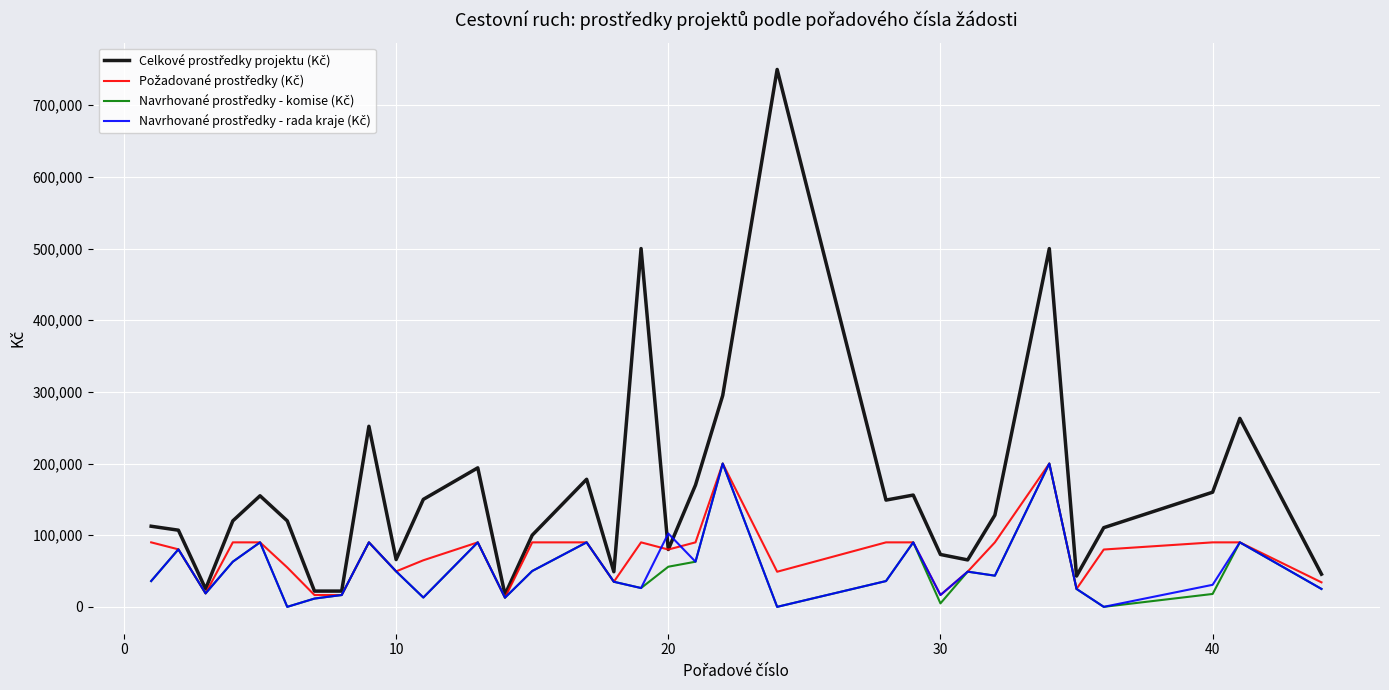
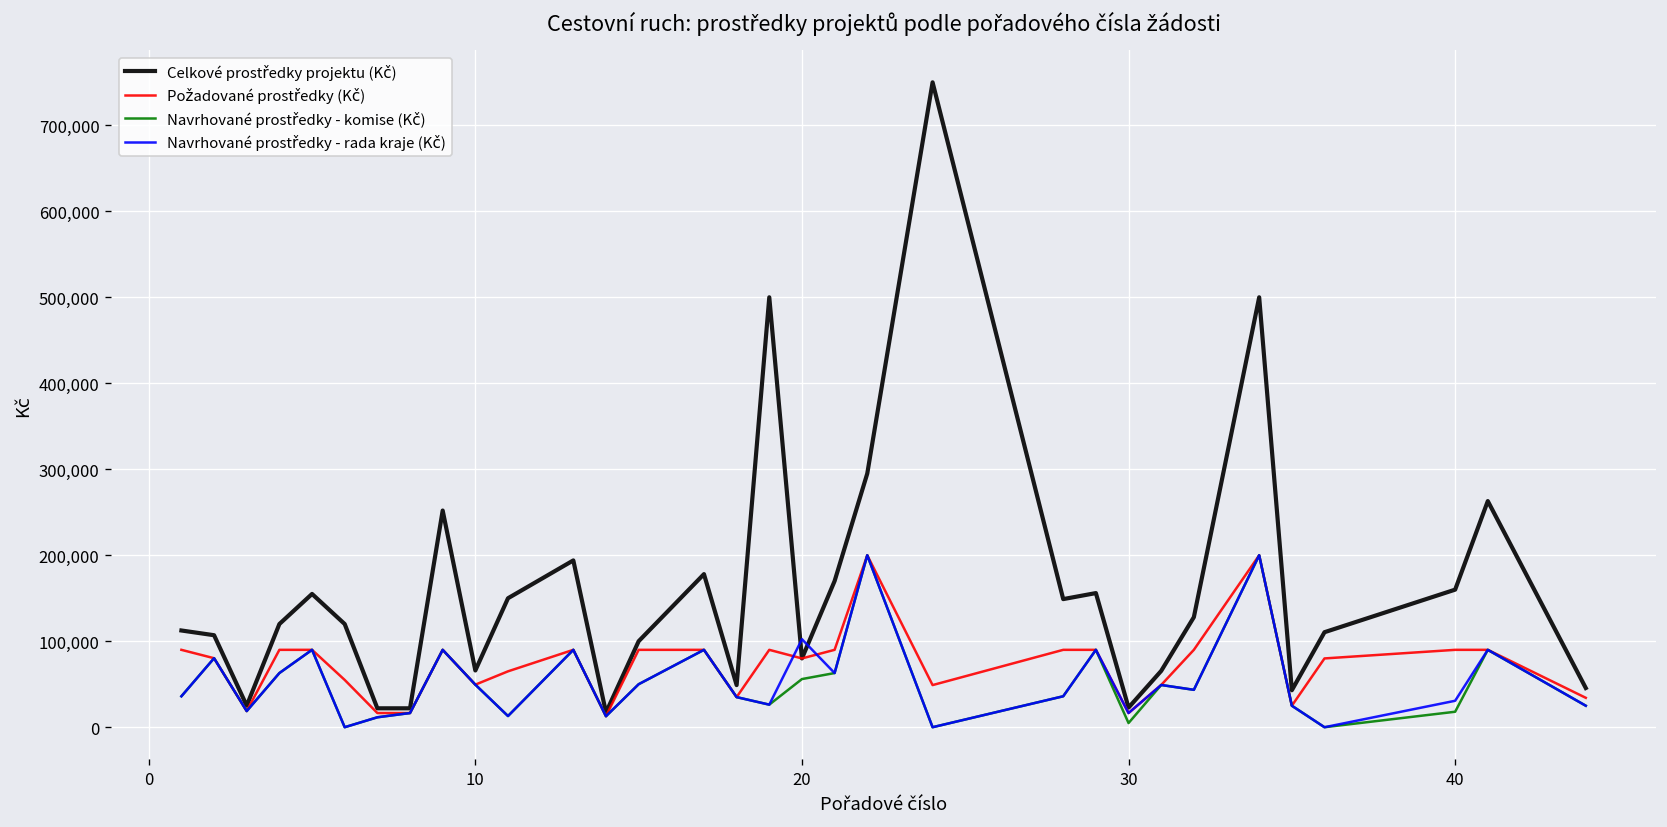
  {
    "Celkové prostředky projektu (Kč)": {
      "10": "70,000",
-     "30": "70,000",
+     "30": "20,000",
      "40": "160,000"
    },
    "Požadované prostředky (Kč)": {
      "40": "90,000"
    },
    "Navrhované prostředky - komise (Kč)": {
      "20": "60,000",
      "30": "0",
      "40": "20,000"
    },
    "Navrhované prostředky - rada kraje (Kč)": {
      "20": "100,000",
      "40": "30,000"
    }
  }
